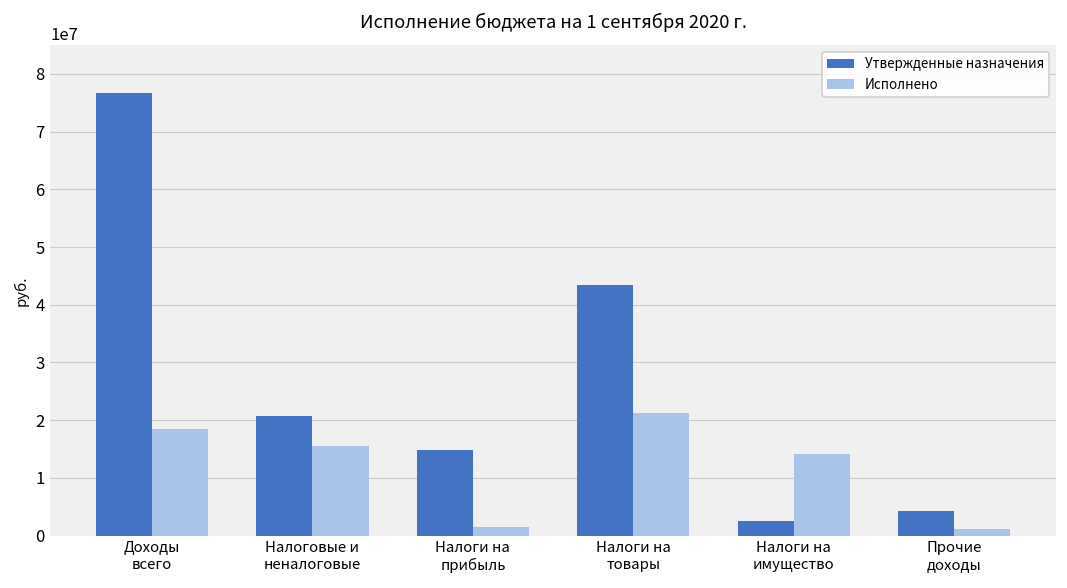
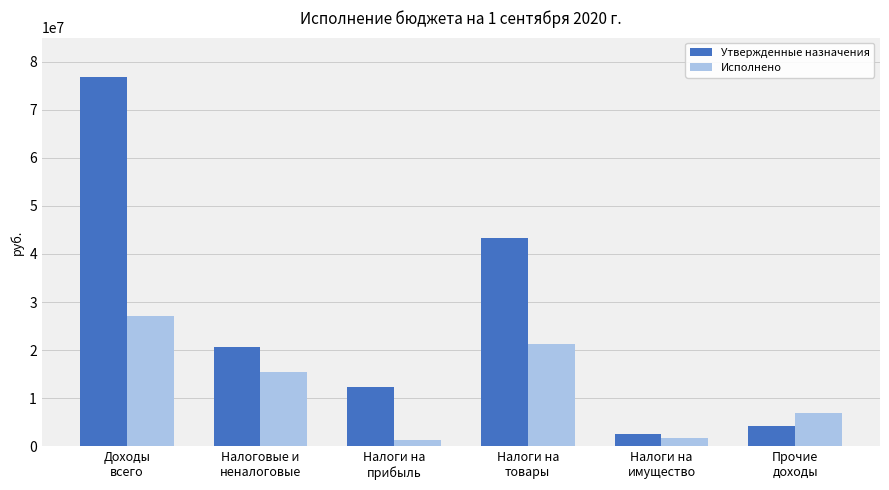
  {
    "Утвержденные назначения": {
      "Доходы всего": 77000000,
      "Налоговые и неналоговые": 21000000,
-     "Налоги на прибыль": 15000000,
+     "Налоги на прибыль": 12000000,
      "Налоги на товары": 43000000,
      "Налоги на имущество": 2000000,
      "Прочие доходы": 4000000
    },
    "Исполнено": {
-     "Доходы всего": 18000000,
+     "Доходы всего": 27000000,
      "Налоговые и неналоговые": 15000000,
      "Налоги на прибыль": 1000000,
      "Налоги на товары": 21000000,
-     "Налоги на имущество": 14000000,
-     "Прочие доходы": 1000000
+     "Налоги на имущество": 2000000,
+     "Прочие доходы": 7000000
    }
  }
